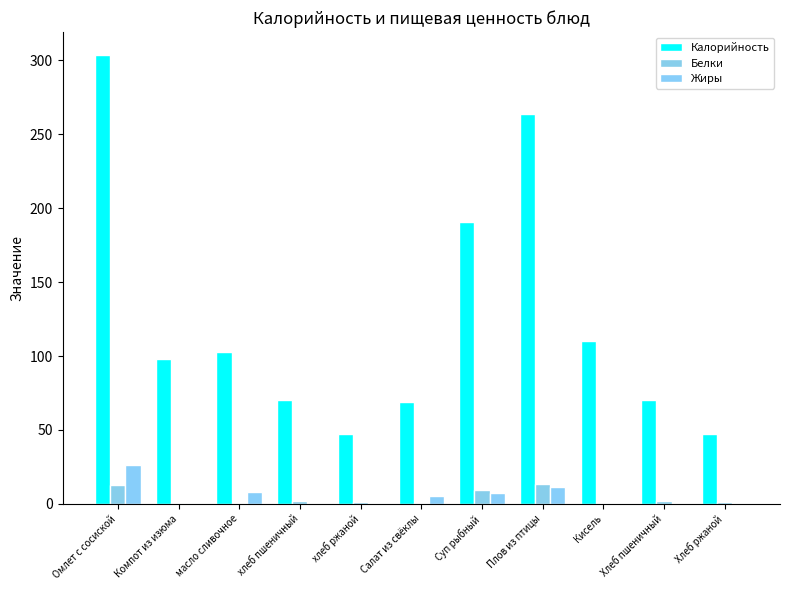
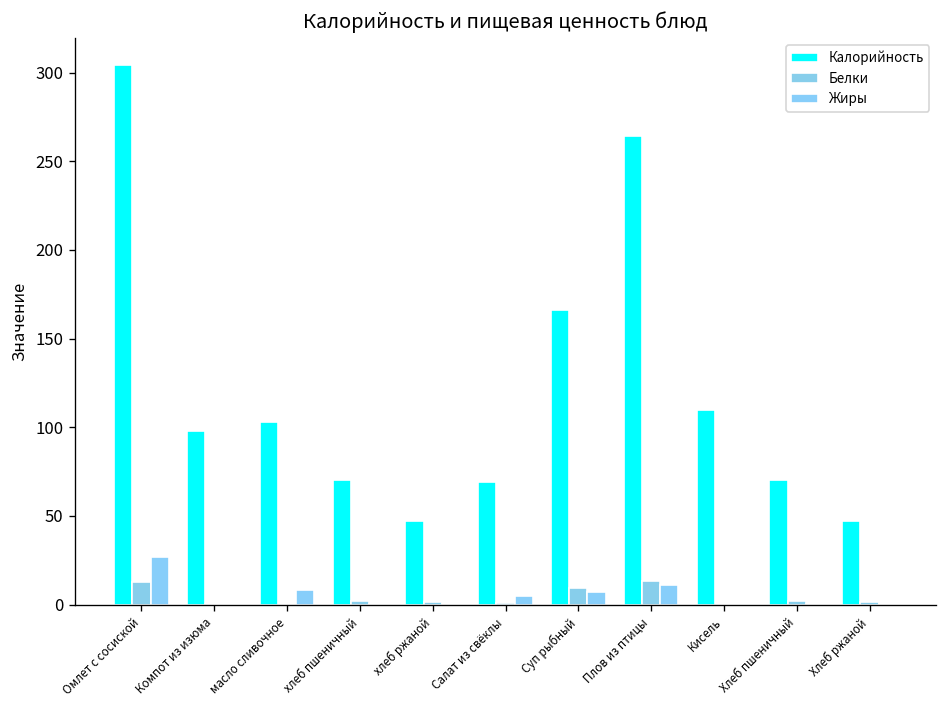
  {
    "Калорийность": {
      "Омлет с сосиской": 304,
      "Компот из изюма": 98,
      "масло сливочное": 103,
      "хлеб пшеничный": 71,
      "хлеб ржаной": 47,
      "Салат из свёклы": 69,
-     "Суп рыбный": 191,
+     "Суп рыбный": 166,
      "Плов из птицы": 264,
      "Кисель": 110,
      "Хлеб пшеничный": 71,
      "Хлеб ржаной": 47
    }
  }
